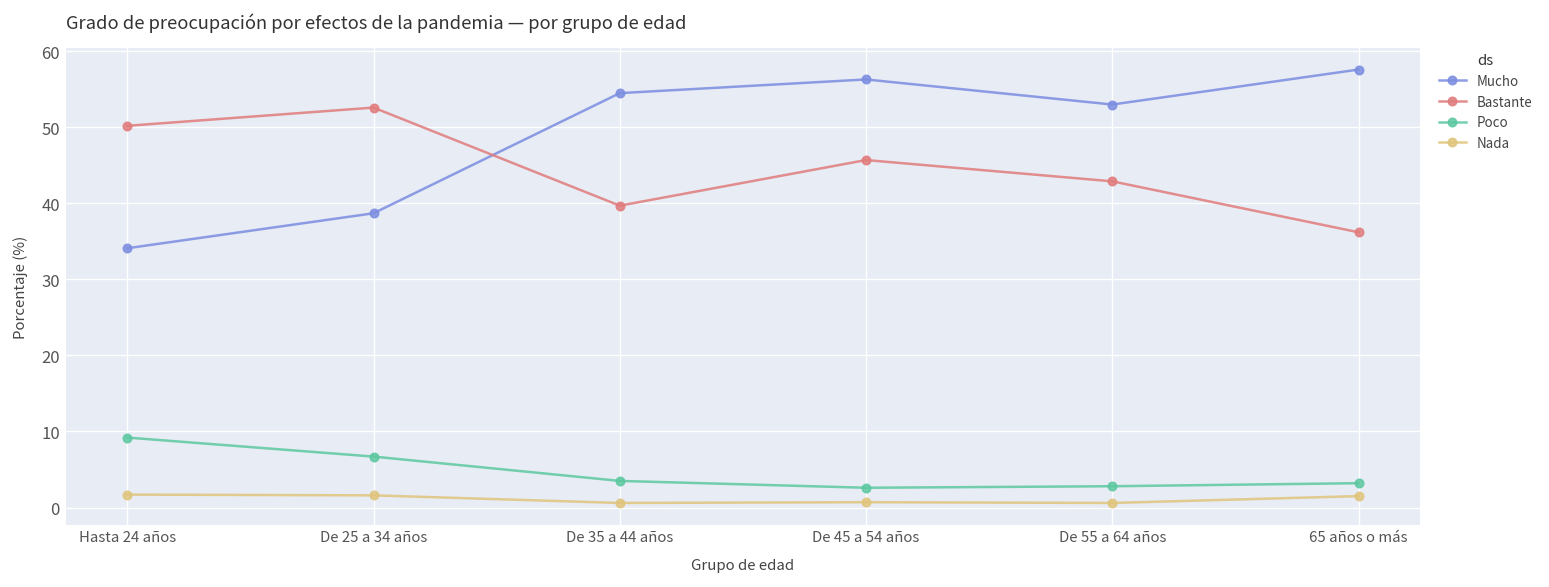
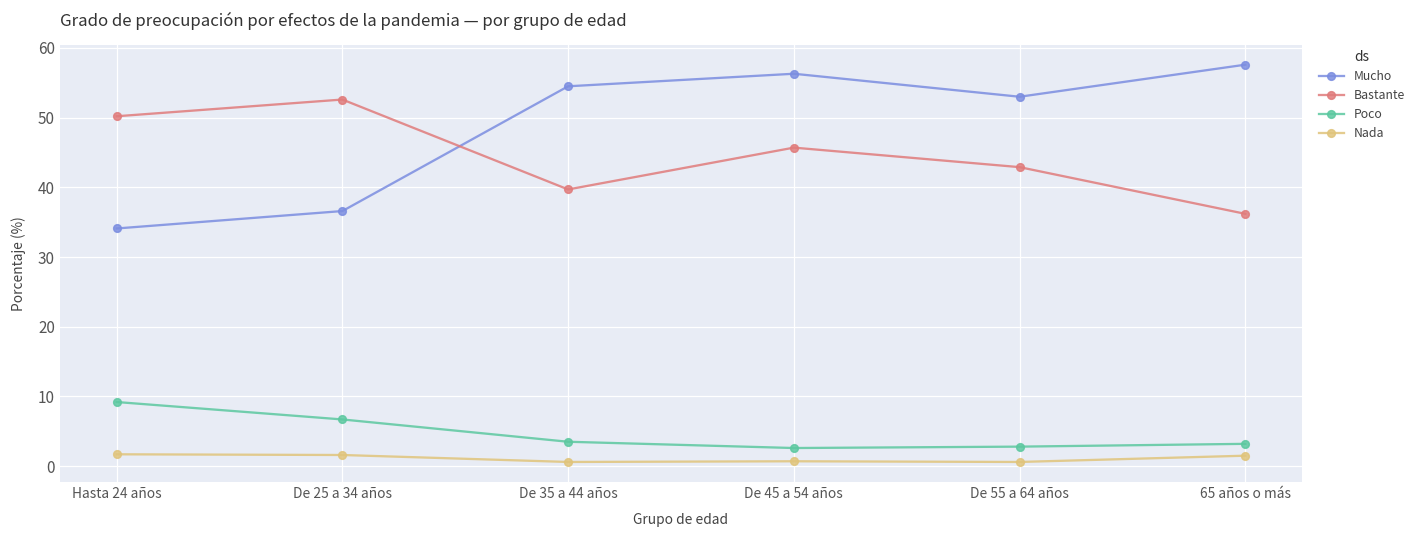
  {
    "Mucho": {
      "Hasta 24 años": 34,
-     "De 25 a 34 años": 39,
+     "De 25 a 34 años": 37,
      "De 35 a 44 años": 55,
      "De 45 a 54 años": 56,
      "De 55 a 64 años": 53,
      "65 años o más": 58
    },
    "Bastante": {
      "Hasta 24 años": 50,
      "De 25 a 34 años": 53,
      "De 35 a 44 años": 40,
      "De 45 a 54 años": 46,
      "De 55 a 64 años": 43,
      "65 años o más": 36
    },
    "Poco": {
      "Hasta 24 años": 9,
      "De 25 a 34 años": 7,
      "De 35 a 44 años": 4,
      "De 45 a 54 años": 3,
      "De 55 a 64 años": 3,
      "65 años o más": 3
    },
    "Nada": {
      "Hasta 24 años": 2,
      "De 25 a 34 años": 2,
      "De 35 a 44 años": 1,
      "De 45 a 54 años": 1,
      "De 55 a 64 años": 1,
      "65 años o más": 2
    }
  }
